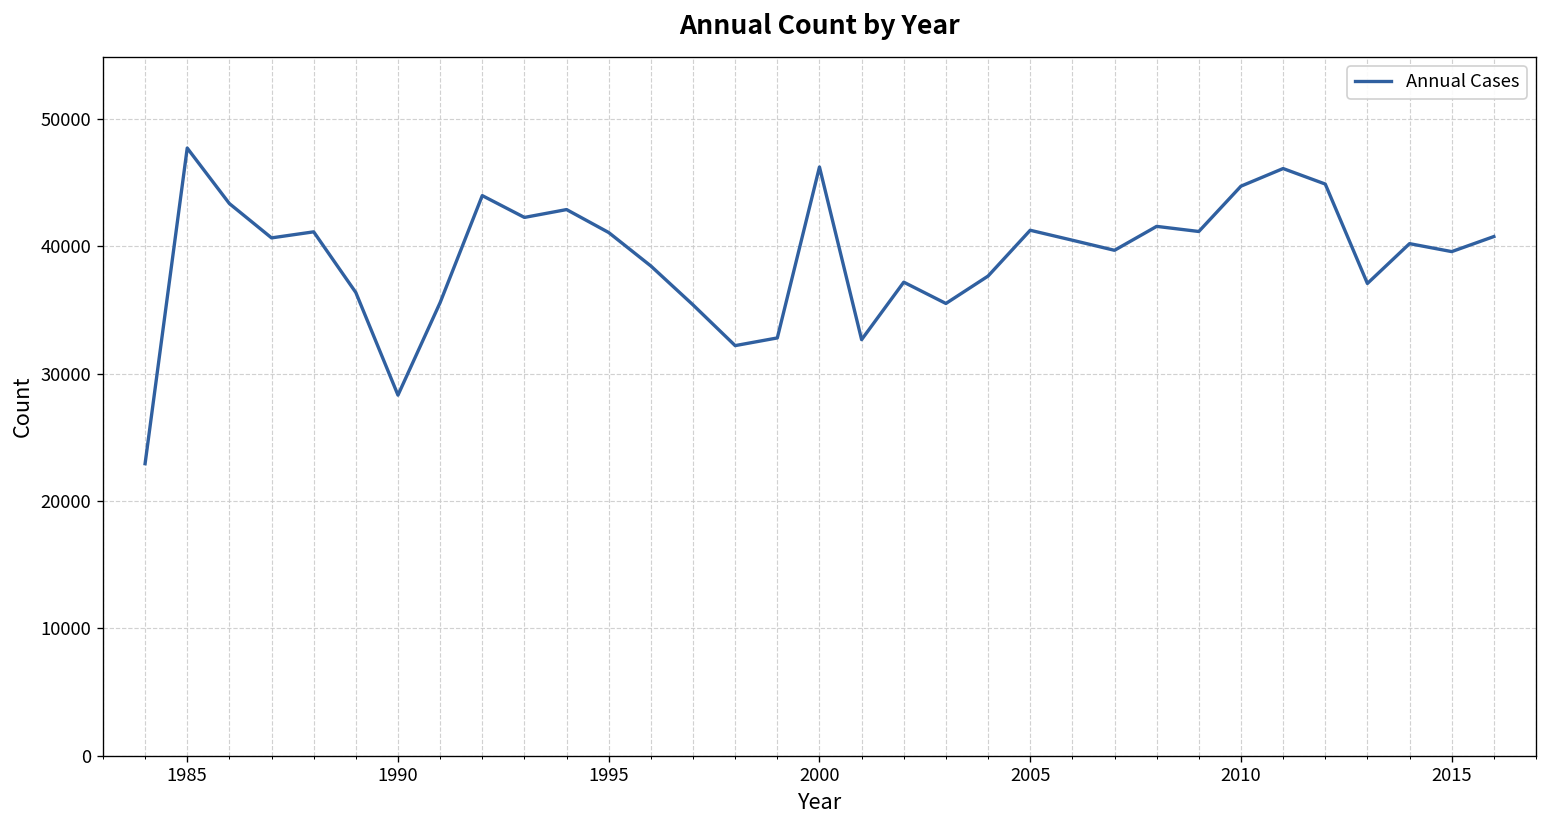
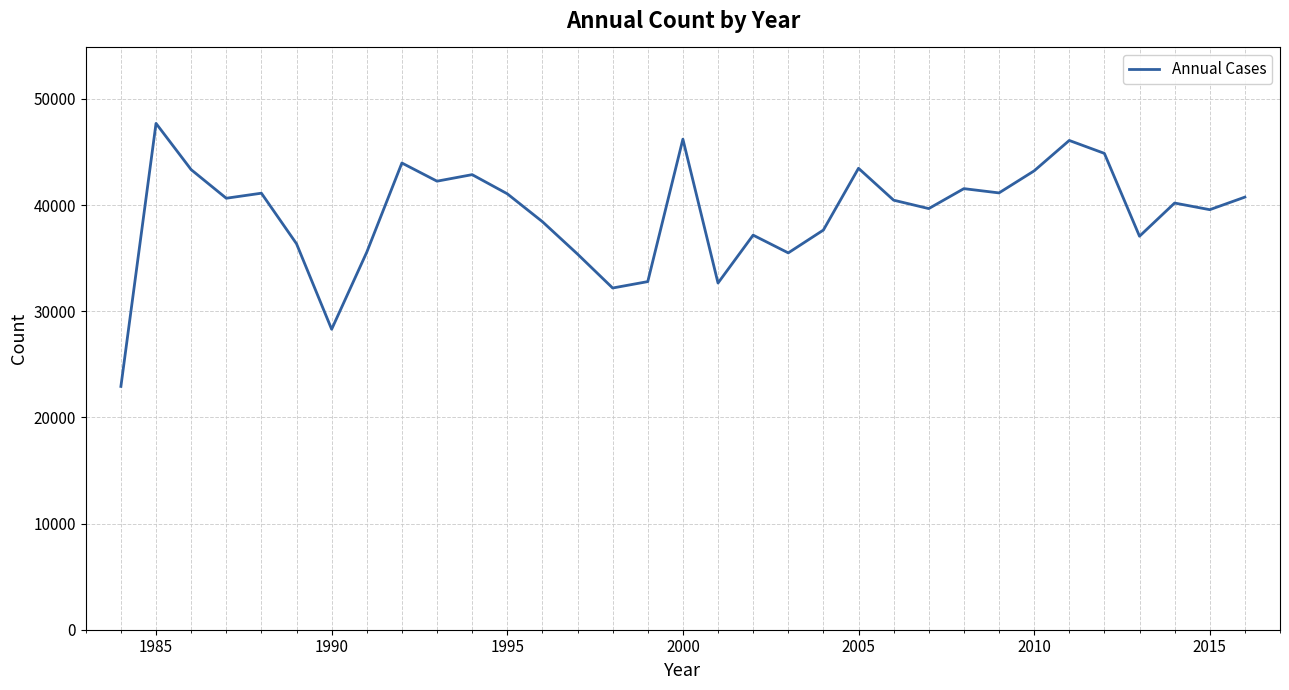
  {
    "1985": 47700,
    "1990": 28300,
    "1995": 41100,
    "2000": 46200,
-   "2005": 41200,
-   "2010": 44700,
+   "2005": 43500,
+   "2010": 43200,
    "2015": 39600
  }
